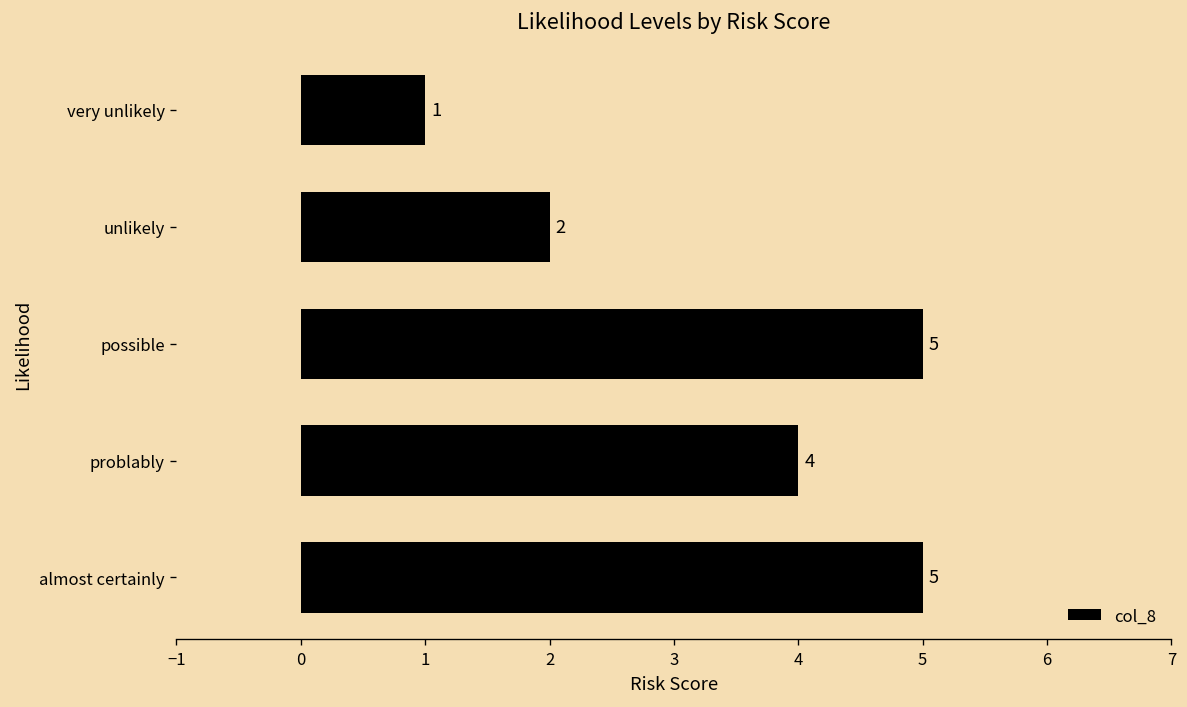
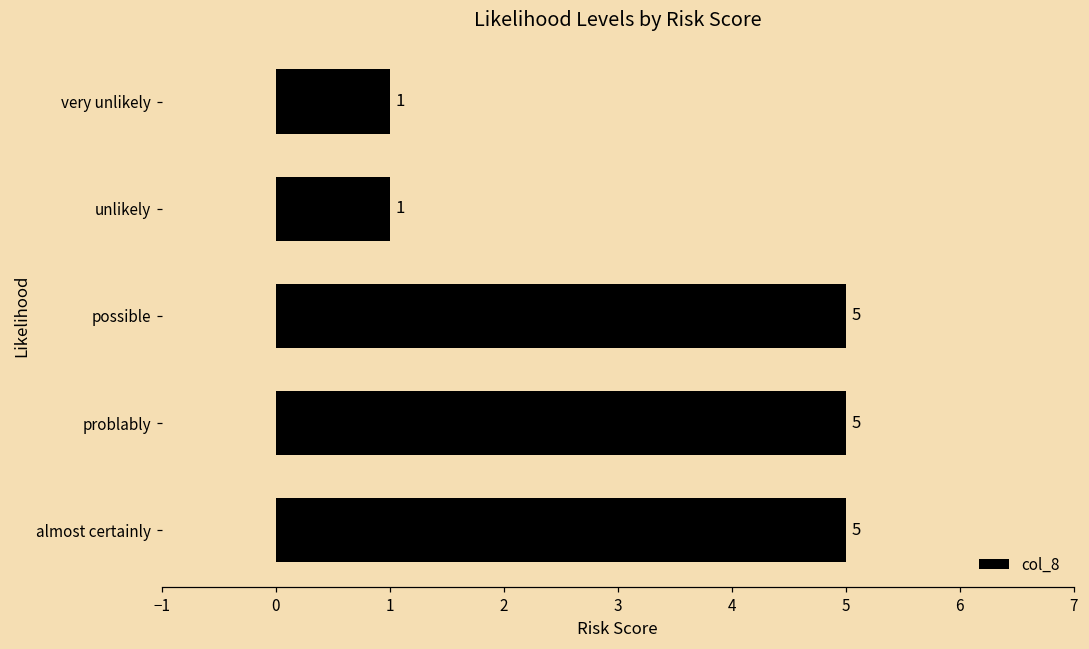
  {
    "very unlikely": 1,
-   "unlikely": 2,
+   "unlikely": 1,
    "possible": 5,
-   "problably": 4,
+   "problably": 5,
    "almost certainly": 5
  }
